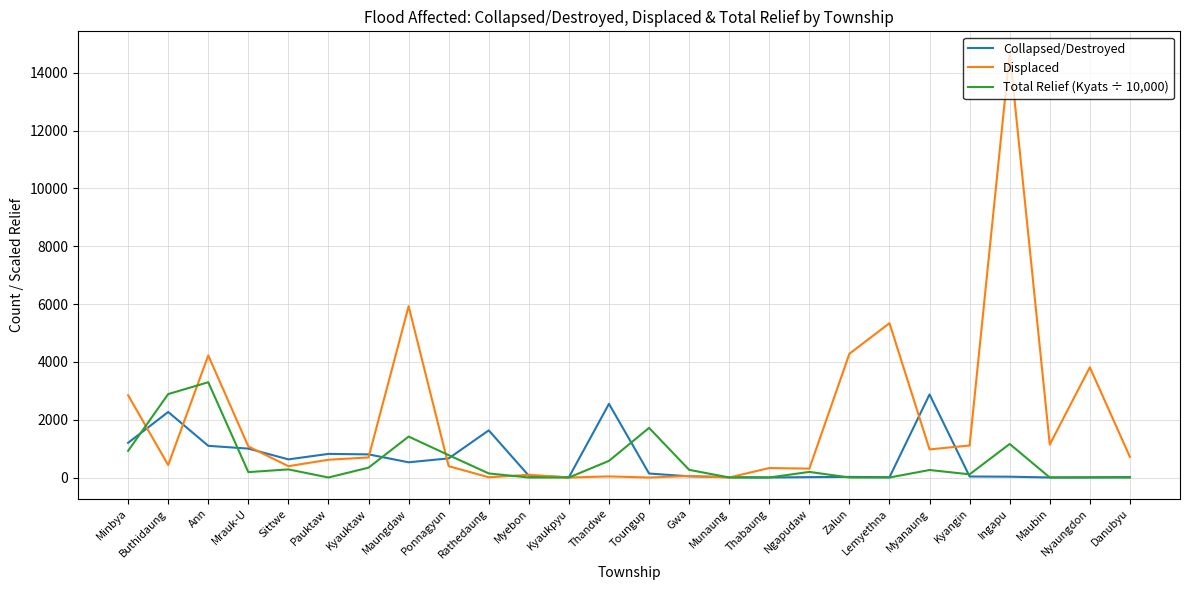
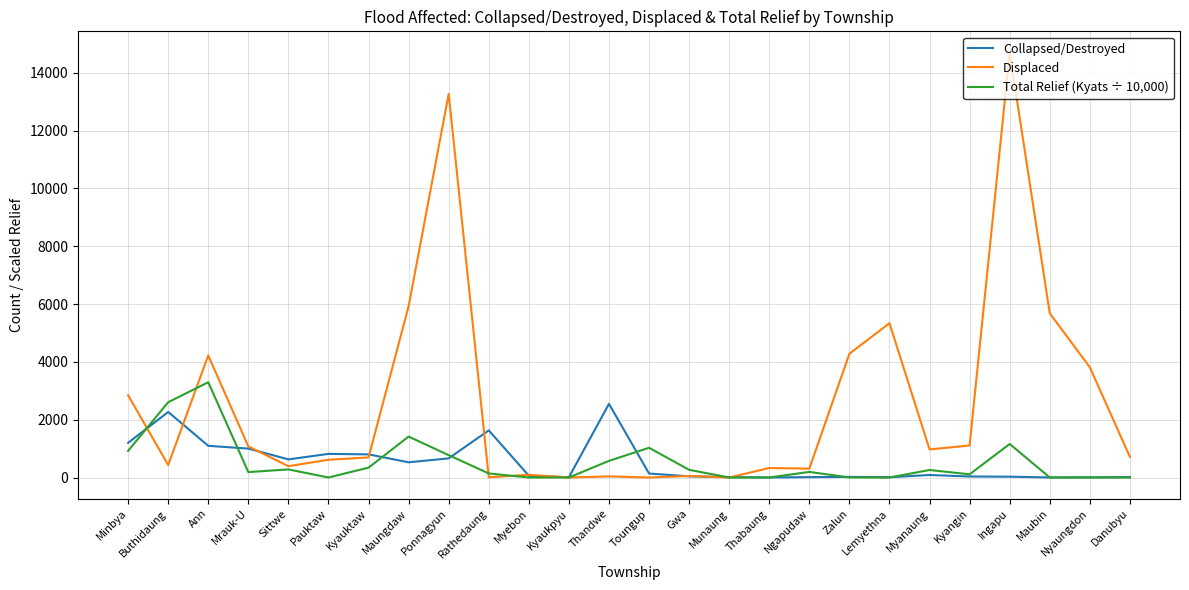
  {
    "Collapsed/Destroyed": {
      "Minbya": 1200,
      "Buthidaung": 2300,
      "Ann": 1100,
      "Sittwe": 600,
      "Pauktaw": 800,
      "Kyauktaw": 800,
      "Maungdaw": 500,
      "Ponnagyun": 700,
      "Rathedaung": 1600,
      "Thandwe": 2500,
      "Toungup": 100,
      "Ngapudaw": 0,
-     "Myanaung": 2900,
+     "Myanaung": 100,
      "Ingapu": 0
    },
    "Displaced": {
      "Minbya": 2800,
      "Buthidaung": 400,
      "Ann": 4200,
      "Sittwe": 400,
      "Pauktaw": 600,
      "Kyauktaw": 700,
      "Maungdaw": 5900,
-     "Ponnagyun": 400,
+     "Ponnagyun": 13300,
      "Rathedaung": 0,
      "Thandwe": 0,
      "Toungup": 0,
      "Thabaung": 300,
      "Ngapudaw": 300,
      "Zalun": 4300,
      "Lemyethna": 5300,
      "Myanaung": 1000,
      "Kyangin": 1100,
-     "Maubin": 1100,
+     "Maubin": 5700,
      "Nyaungdon": 3800,
      "Danubyu": 700
    },
    "Total Relief (Kyats ÷ 10,000)": {
      "Minbya": 900,
-     "Buthidaung": 2900,
+     "Buthidaung": 2600,
      "Ann": 3300,
      "Mrauk-U": 200,
      "Sittwe": 300,
      "Pauktaw": 0,
      "Kyauktaw": 300,
      "Maungdaw": 1400,
      "Ponnagyun": 800,
      "Rathedaung": 100,
      "Thandwe": 600,
-     "Toungup": 1700,
+     "Toungup": 1000,
      "Gwa": 300,
      "Ngapudaw": 200,
      "Myanaung": 300,
      "Ingapu": 1200
    }
  }
